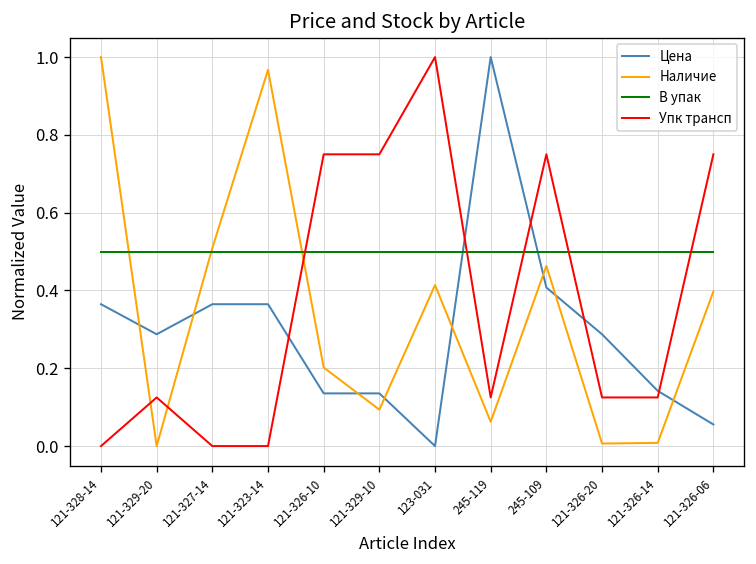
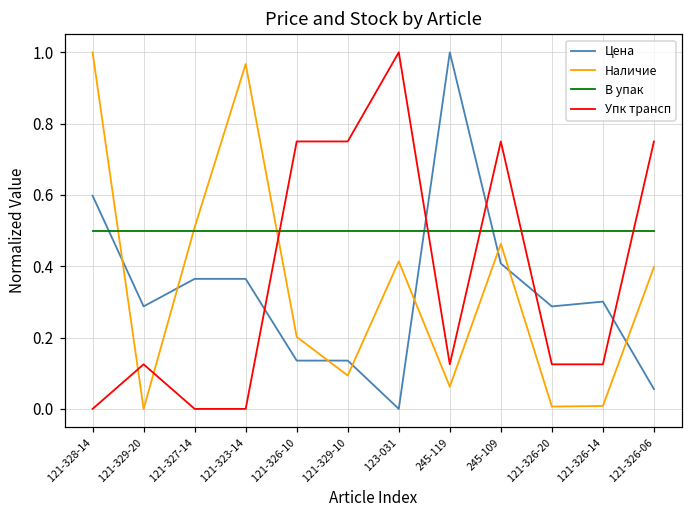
  {
    "Цена": {
-     "121-328-14": 0.36,
+     "121-328-14": 0.60,
      "121-329-20": 0.29,
      "121-327-14": 0.36,
      "121-323-14": 0.36,
      "121-326-10": 0.14,
      "121-329-10": 0.14,
      "123-031": 0.00,
      "245-119": 1.00,
      "245-109": 0.41,
      "121-326-20": 0.29,
-     "121-326-14": 0.14,
+     "121-326-14": 0.30,
      "121-326-06": 0.06
    },
    "Наличие": {
      "121-328-14": 1.00,
      "121-329-20": 0.00,
      "121-327-14": 0.51,
      "121-323-14": 0.97,
      "121-326-10": 0.20,
      "121-329-10": 0.09,
      "123-031": 0.41,
      "245-119": 0.06,
      "245-109": 0.46,
      "121-326-20": 0.01,
      "121-326-14": 0.01,
      "121-326-06": 0.40
    },
    "В упак": {
      "121-328-14": 0.50,
      "121-329-20": 0.50,
      "121-327-14": 0.50,
      "121-323-14": 0.50,
      "121-326-10": 0.50,
      "121-329-10": 0.50,
      "123-031": 0.50,
      "245-119": 0.50,
      "245-109": 0.50,
      "121-326-20": 0.50,
      "121-326-14": 0.50,
      "121-326-06": 0.50
    },
    "Упк трансп": {
      "121-328-14": 0.00,
      "121-329-20": 0.13,
      "121-327-14": 0.00,
      "121-323-14": 0.00,
      "121-326-10": 0.75,
      "121-329-10": 0.75,
      "123-031": 1.00,
      "245-119": 0.13,
      "245-109": 0.75,
      "121-326-20": 0.13,
      "121-326-14": 0.13,
      "121-326-06": 0.75
    }
  }
